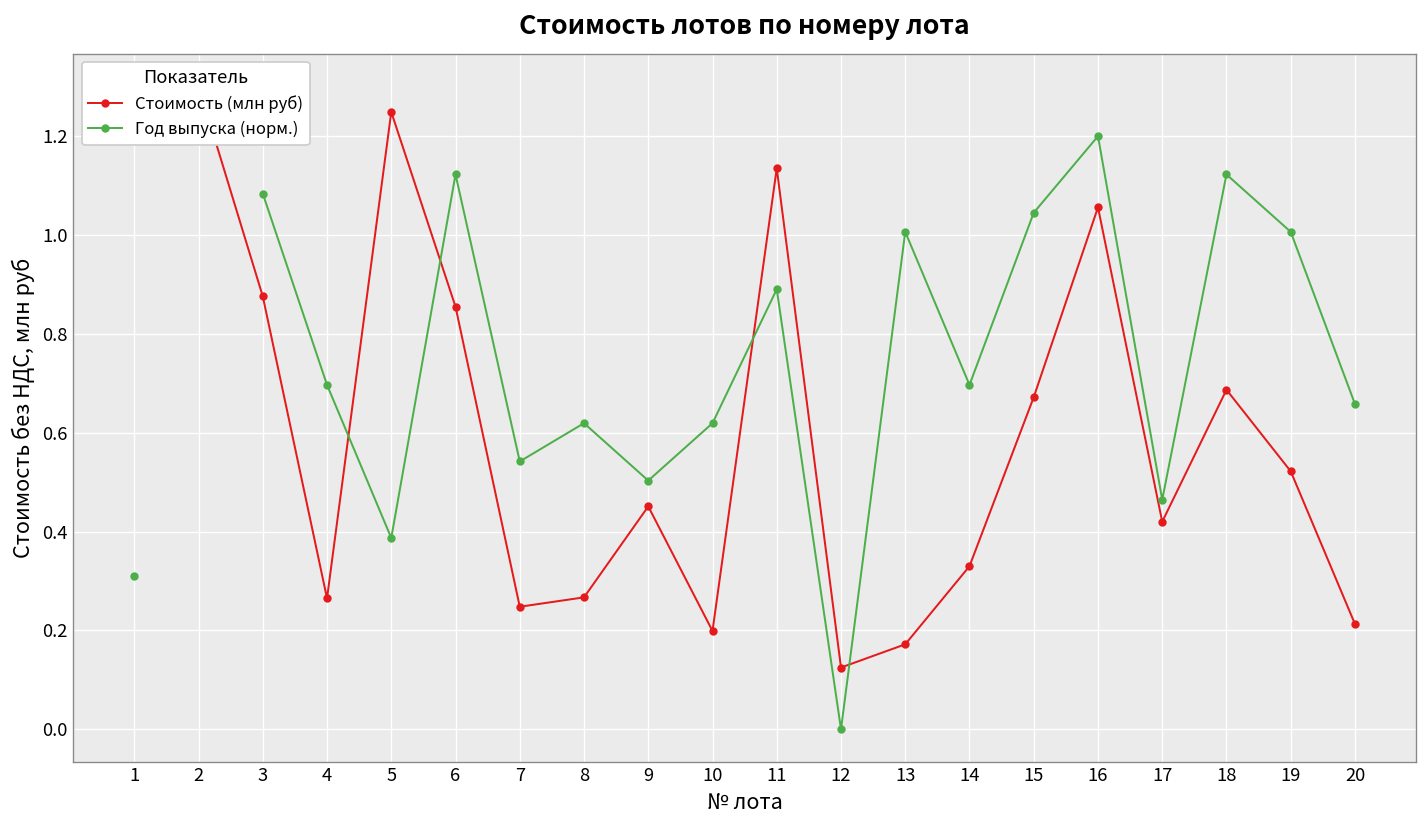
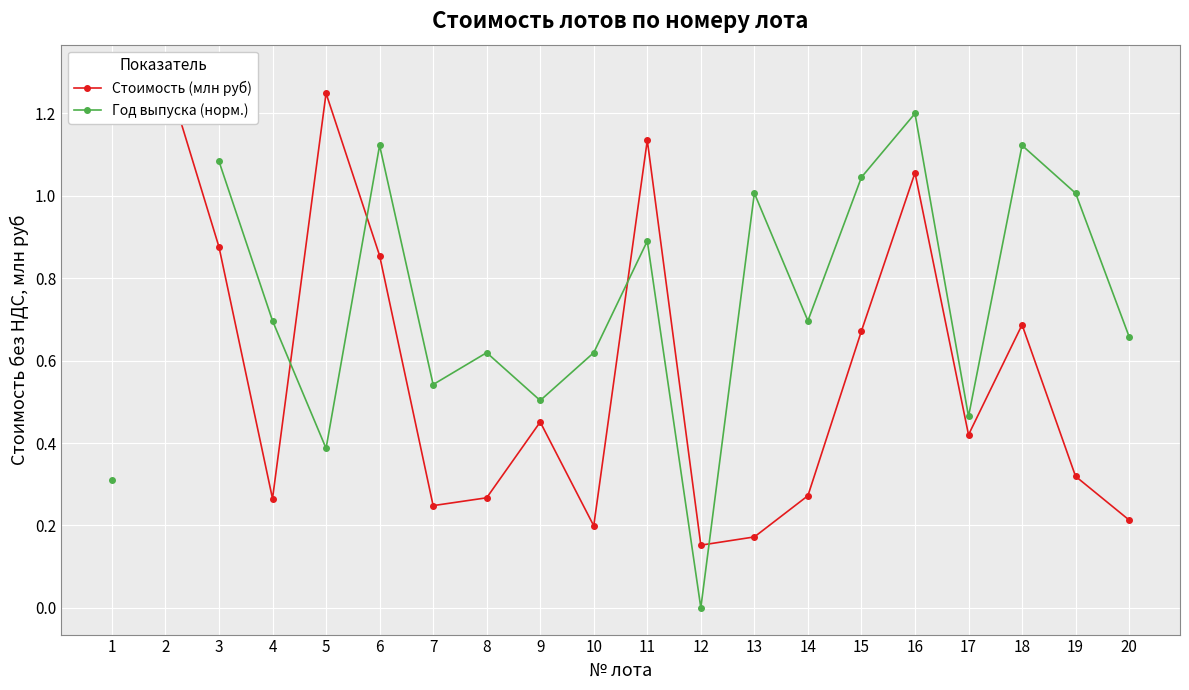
  {
    "Стоимость (млн руб)": {
      "3": 0.88,
      "4": 0.27,
      "5": 1.25,
      "6": 0.86,
      "7": 0.25,
      "8": 0.27,
      "9": 0.45,
      "10": 0.20,
      "11": 1.14,
-     "12": 0.13,
+     "12": 0.15,
      "13": 0.17,
-     "14": 0.33,
+     "14": 0.27,
      "15": 0.67,
      "16": 1.06,
      "17": 0.42,
      "18": 0.69,
-     "19": 0.52,
+     "19": 0.32,
      "20": 0.21
    },
    "Год выпуска (норм.)": {
      "1": 0.31,
      "3": 1.08,
      "4": 0.70,
      "5": 0.39,
      "6": 1.12,
      "7": 0.54,
      "8": 0.62,
      "9": 0.50,
      "10": 0.62,
      "11": 0.89,
      "12": 0.00,
      "13": 1.01,
      "14": 0.70,
      "15": 1.05,
      "16": 1.20,
      "17": 0.46,
      "18": 1.12,
      "19": 1.01,
      "20": 0.66
    }
  }
